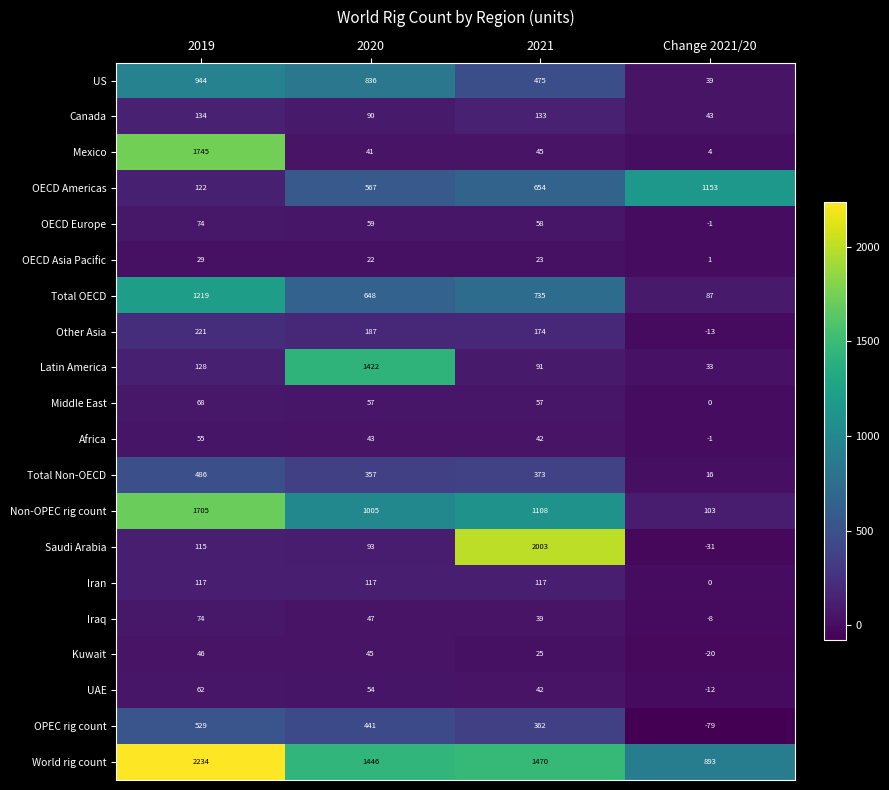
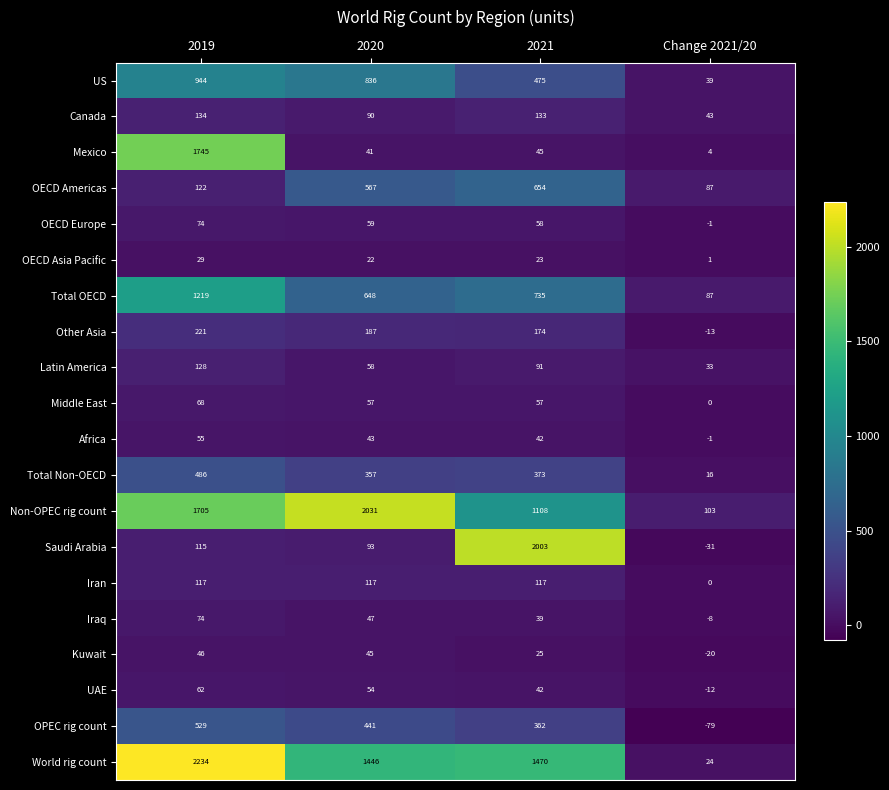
  {
    "US": {
      "2019": 944,
      "2020": 836,
      "2021": 475,
      "Change 2021/20": 39
    },
    "Canada": {
      "2019": 134,
      "2020": 90,
      "2021": 133,
      "Change 2021/20": 43
    },
    "Mexico": {
      "2019": 1745,
      "2020": 41,
      "2021": 45,
      "Change 2021/20": 4
    },
    "OECD Americas": {
      "2019": 122,
      "2020": 567,
      "2021": 654,
-     "Change 2021/20": 1153
+     "Change 2021/20": 87
    },
    "OECD Europe": {
      "2019": 74,
      "2020": 59,
      "2021": 58,
      "Change 2021/20": -1
    },
    "OECD Asia Pacific": {
      "2019": 29,
      "2020": 22,
      "2021": 23,
      "Change 2021/20": 1
    },
    "Total OECD": {
      "2019": 1219,
      "2020": 648,
      "2021": 735,
      "Change 2021/20": 87
    },
    "Other Asia": {
      "2019": 221,
      "2020": 187,
      "2021": 174,
      "Change 2021/20": -13
    },
    "Latin America": {
      "2019": 128,
-     "2020": 1422,
+     "2020": 58,
      "2021": 91,
      "Change 2021/20": 33
    },
    "Middle East": {
      "2019": 68,
      "2020": 57,
      "2021": 57,
      "Change 2021/20": 0
    },
    "Africa": {
      "2019": 55,
      "2020": 43,
      "2021": 42,
      "Change 2021/20": -1
    },
    "Total Non-OECD": {
      "2019": 486,
      "2020": 357,
      "2021": 373,
      "Change 2021/20": 16
    },
    "Non-OPEC rig count": {
      "2019": 1705,
-     "2020": 1005,
+     "2020": 2031,
      "2021": 1108,
      "Change 2021/20": 103
    },
    "Saudi Arabia": {
      "2019": 115,
      "2020": 93,
      "2021": 2003,
      "Change 2021/20": -31
    },
    "Iran": {
      "2019": 117,
      "2020": 117,
      "2021": 117,
      "Change 2021/20": 0
    },
    "Iraq": {
      "2019": 74,
      "2020": 47,
      "2021": 39,
      "Change 2021/20": -8
    },
    "Kuwait": {
      "2019": 46,
      "2020": 45,
      "2021": 25,
      "Change 2021/20": -20
    },
    "UAE": {
      "2019": 62,
      "2020": 54,
      "2021": 42,
      "Change 2021/20": -12
    },
    "OPEC rig count": {
      "2019": 529,
      "2020": 441,
      "2021": 362,
      "Change 2021/20": -79
    },
    "World rig count": {
      "2019": 2234,
      "2020": 1446,
      "2021": 1470,
-     "Change 2021/20": 893
+     "Change 2021/20": 24
    }
  }
